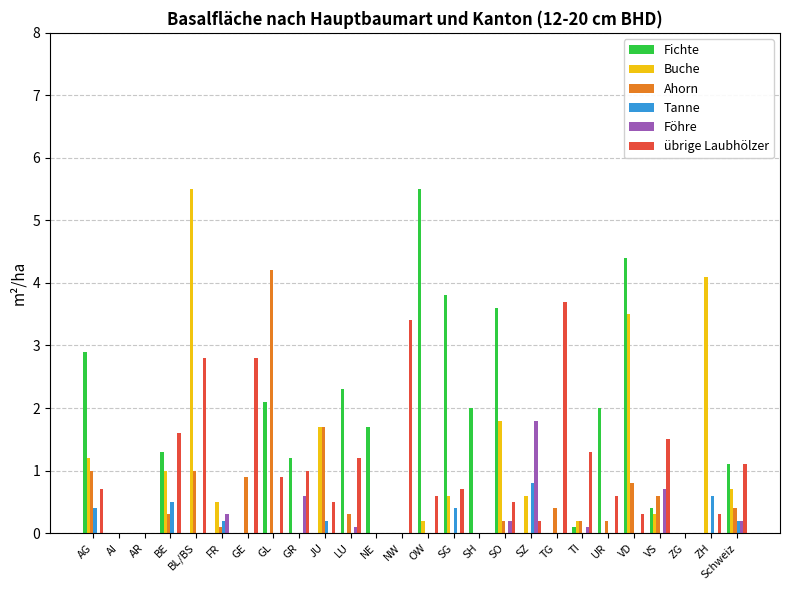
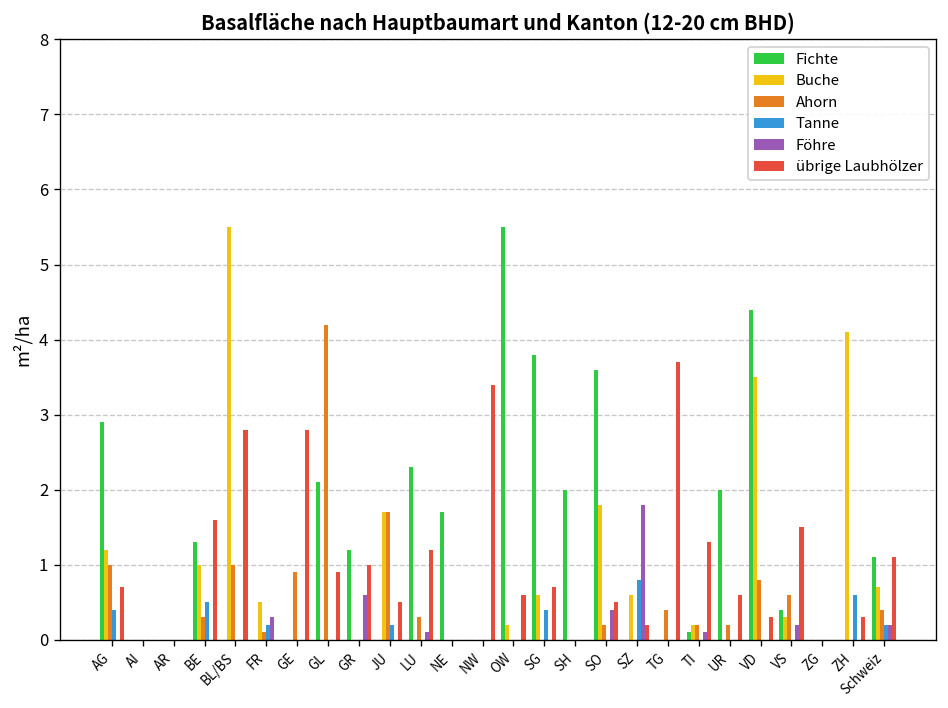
  {
    "Fichte": {
      "AG": 2.9,
      "AI": 0.0,
      "AR": 0.0,
      "BE": 1.3,
      "BL/BS": 0.0,
      "FR": 0.0,
      "GE": 0.0,
      "GL": 2.1,
      "GR": 1.2,
      "JU": 0.0,
      "LU": 2.3,
      "NE": 1.7,
      "NW": 0.0,
      "OW": 5.5,
      "SG": 3.8,
      "SH": 2.0,
      "SO": 3.6,
      "SZ": 0.0,
      "TG": 0.0,
      "TI": 0.1,
      "UR": 2.0,
      "VD": 4.4,
      "VS": 0.4,
      "ZG": 0.0,
      "ZH": 0.0,
      "Schweiz": 1.1
    },
    "Buche": {
      "AG": 1.2,
      "AI": 0.0,
      "AR": 0.0,
      "BE": 1.0,
      "BL/BS": 5.5,
      "FR": 0.5,
      "GE": 0.0,
      "GL": 0.0,
      "GR": 0.0,
      "JU": 1.7,
      "LU": 0.0,
      "NE": 0.0,
      "NW": 0.0,
      "OW": 0.2,
      "SG": 0.6,
      "SH": 0.0,
      "SO": 1.8,
      "SZ": 0.6,
      "TG": 0.0,
      "TI": 0.2,
      "UR": 0.0,
      "VD": 3.5,
      "VS": 0.3,
      "ZG": 0.0,
      "ZH": 4.1,
      "Schweiz": 0.7
    },
    "Tanne": {
      "AG": 0.4,
      "AI": 0.0,
      "AR": 0.0,
      "BE": 0.5,
      "BL/BS": 0.0,
      "FR": 0.2,
      "GE": 0.0,
      "GL": 0.0,
      "GR": 0.0,
      "JU": 0.2,
      "LU": 0.0,
      "NE": 0.0,
      "NW": 0.0,
      "OW": 0.0,
      "SG": 0.4,
      "SH": 0.0,
      "SO": 0.0,
      "SZ": 0.8,
      "TG": 0.0,
      "TI": 0.0,
      "UR": 0.0,
      "VD": 0.0,
      "VS": 0.0,
      "ZG": 0.0,
      "ZH": 0.6,
      "Schweiz": 0.2
    },
    "Föhre": {
      "AG": 0.0,
      "AI": 0.0,
      "AR": 0.0,
      "BE": 0.0,
      "BL/BS": 0.0,
      "FR": 0.3,
      "GE": 0.0,
      "GL": 0.0,
      "GR": 0.6,
      "JU": 0.0,
      "LU": 0.1,
      "NE": 0.0,
      "NW": 0.0,
      "OW": 0.0,
      "SG": 0.0,
      "SH": 0.0,
-     "SO": 0.2,
+     "SO": 0.4,
      "SZ": 1.8,
      "TG": 0.0,
      "TI": 0.1,
      "UR": 0.0,
      "VD": 0.0,
-     "VS": 0.7,
+     "VS": 0.2,
      "ZG": 0.0,
      "ZH": 0.0,
      "Schweiz": 0.2
    }
  }
